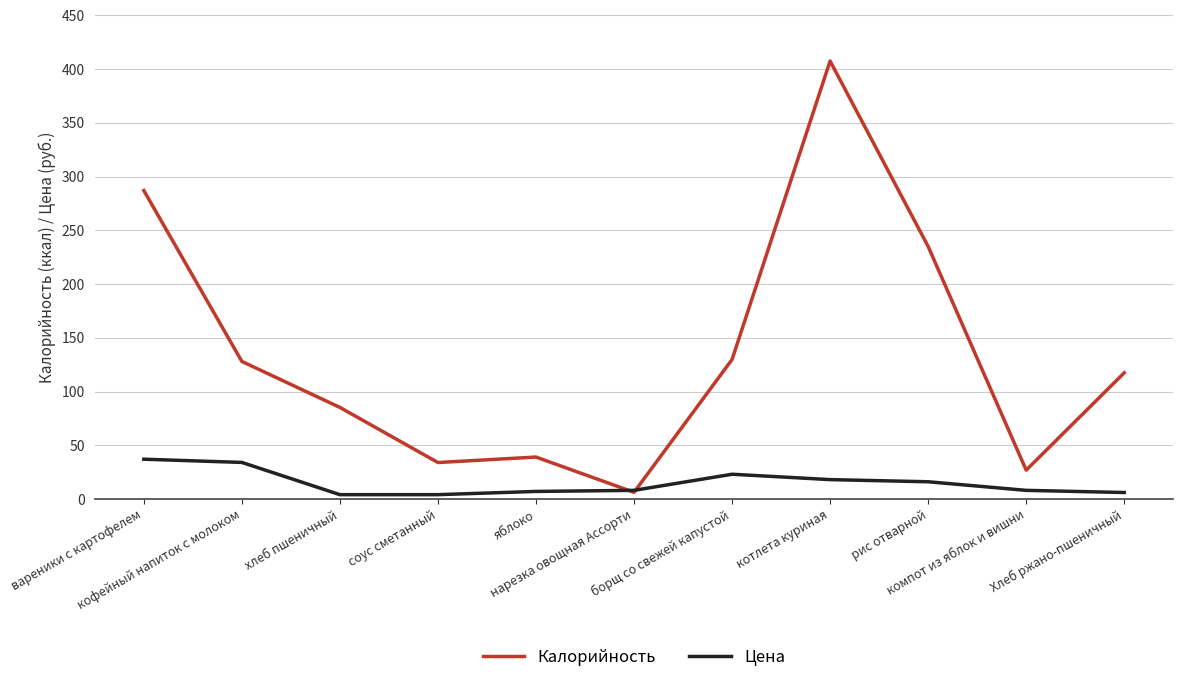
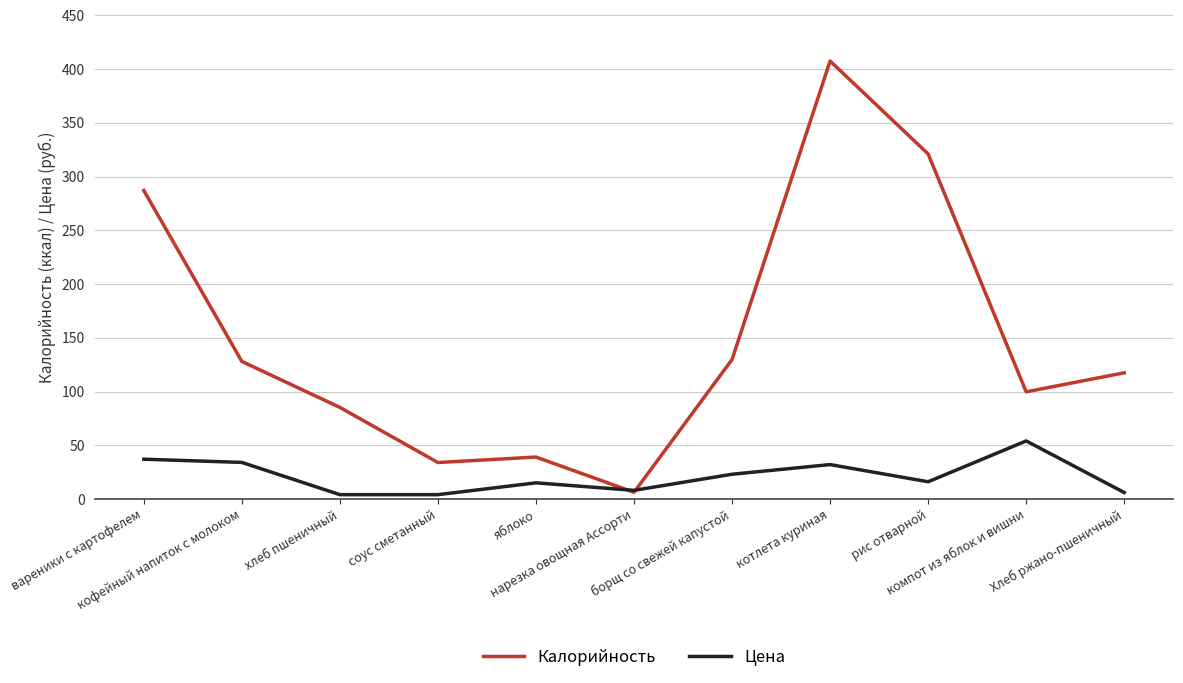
  {
    "Калорийность": {
      "вареники с картофелем": 287,
      "кофейный напиток с молоком": 128,
      "хлеб пшеничный": 85,
      "соус сметанный": 34,
      "яблоко": 39,
      "борщ со свежей капустой": 130,
      "котлета куриная": 408,
-     "рис отварной": 235,
-     "компот из яблок и вишни": 27,
+     "рис отварной": 321,
+     "компот из яблок и вишни": 100,
      "Хлеб ржано-пшеничный": 117
    },
    "Цена": {
      "вареники с картофелем": 37,
      "кофейный напиток с молоком": 34,
      "хлеб пшеничный": 4,
      "соус сметанный": 4,
-     "яблоко": 7,
+     "яблоко": 15,
      "борщ со свежей капустой": 23,
-     "котлета куриная": 18,
+     "котлета куриная": 32,
      "рис отварной": 16,
-     "компот из яблок и вишни": 8,
+     "компот из яблок и вишни": 54,
      "Хлеб ржано-пшеничный": 6
    }
  }
